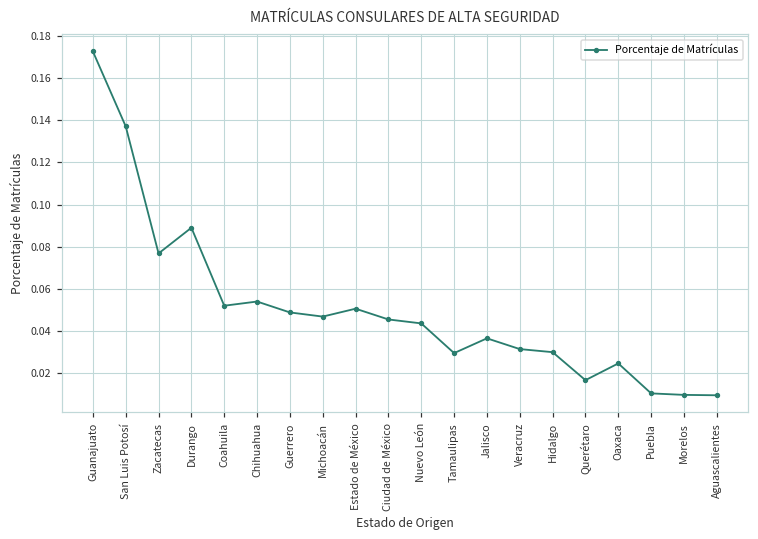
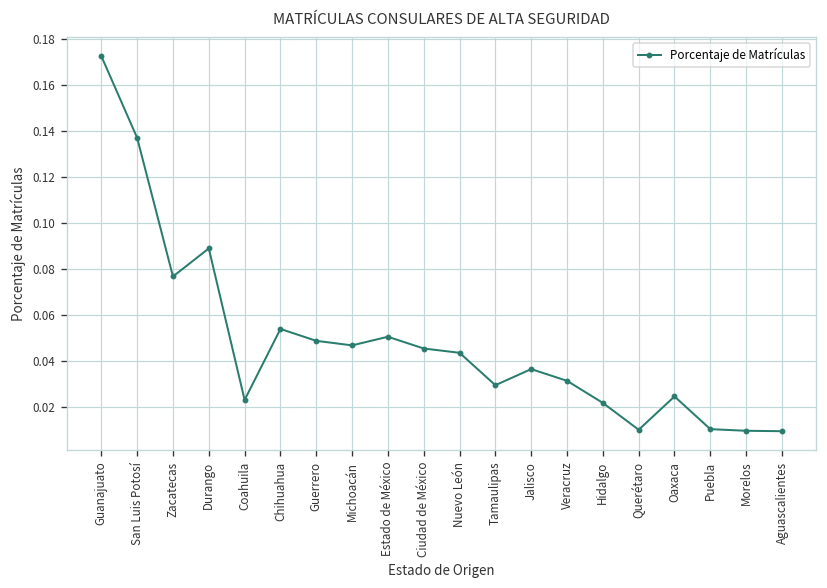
  {
    "Guanajuato": 0.173,
    "San Luis Potosí": 0.137,
    "Zacatecas": 0.077,
    "Durango": 0.089,
-   "Coahuila": 0.052,
+   "Coahuila": 0.023,
    "Chihuahua": 0.054,
    "Guerrero": 0.049,
    "Michoacán": 0.047,
    "Estado de México": 0.051,
    "Ciudad de México": 0.046,
    "Nuevo León": 0.044,
    "Tamaulipas": 0.030,
    "Jalisco": 0.037,
    "Veracruz": 0.032,
-   "Hidalgo": 0.030,
-   "Querétaro": 0.017,
+   "Hidalgo": 0.022,
+   "Querétaro": 0.010,
    "Oaxaca": 0.025,
    "Puebla": 0.011,
    "Morelos": 0.010,
    "Aguascalientes": 0.010
  }
